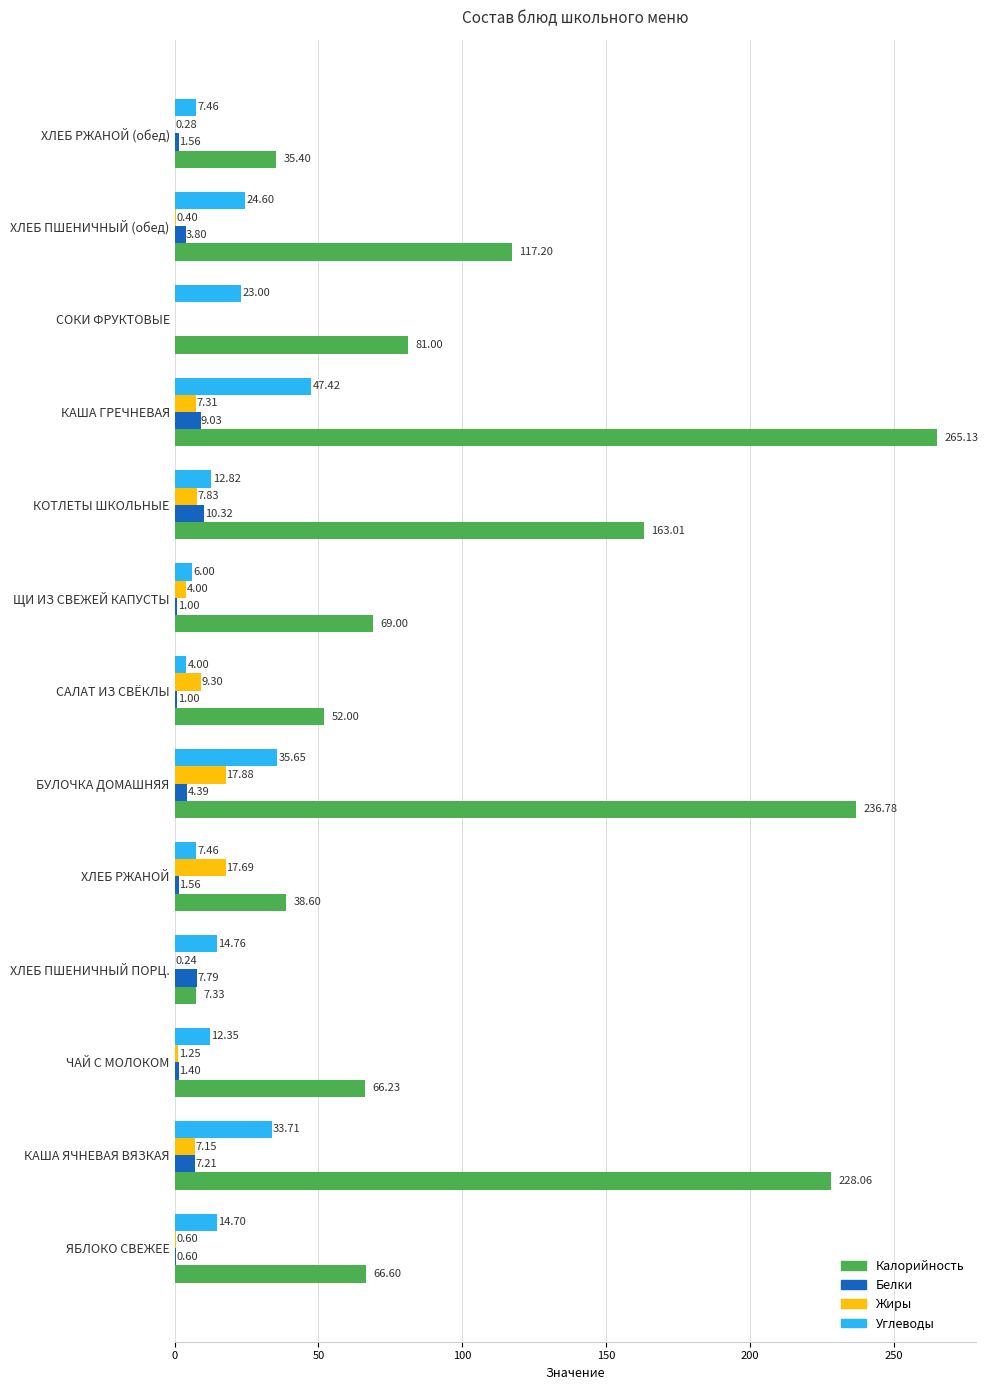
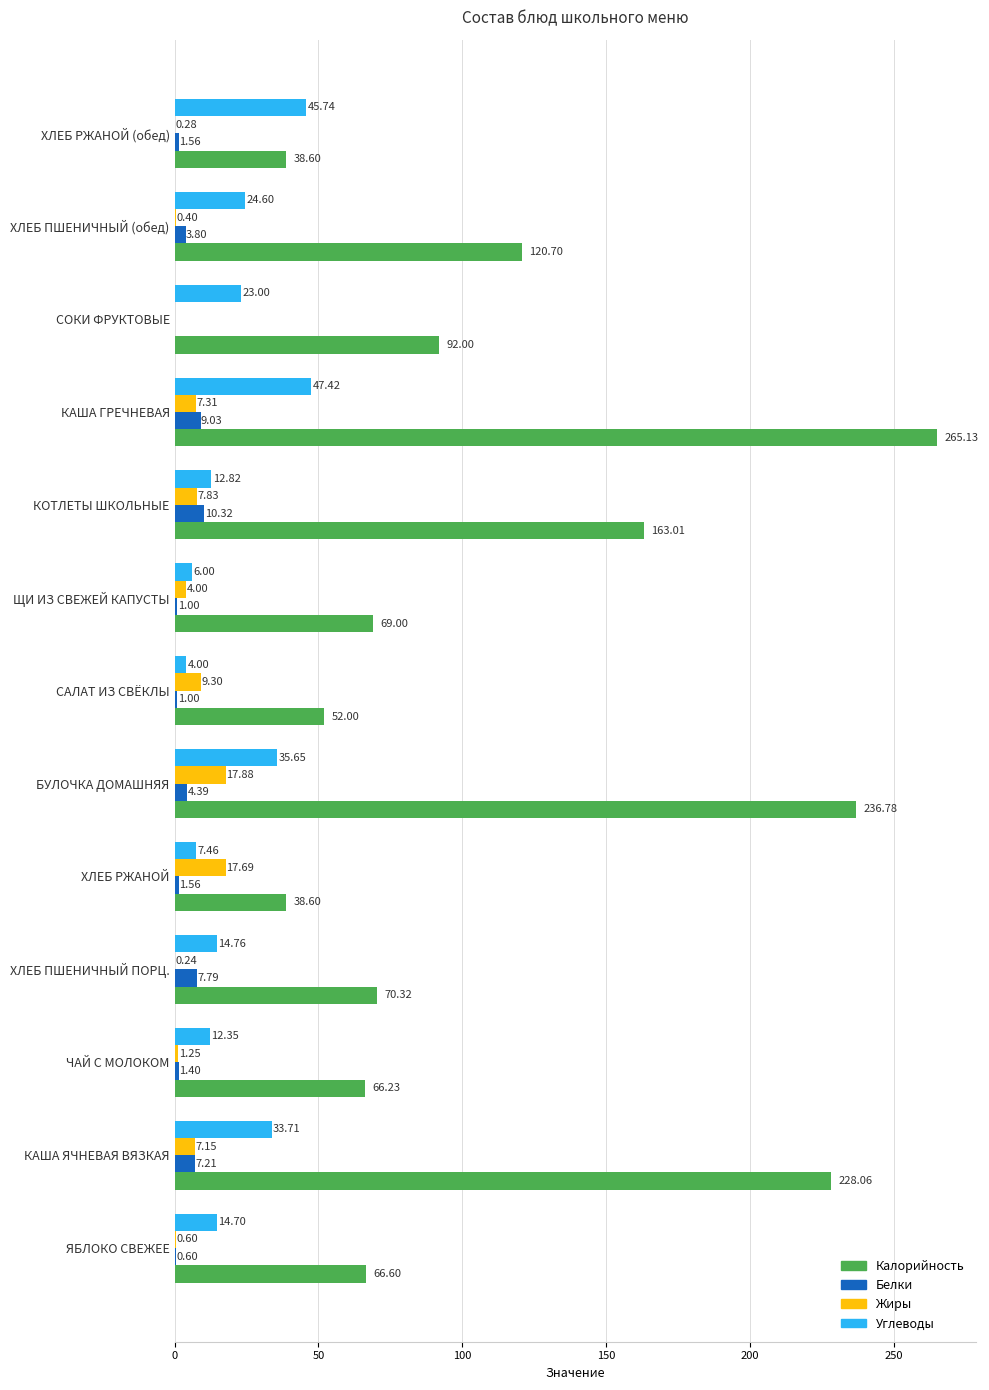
  {
    "Калорийность": {
-     "ХЛЕБ РЖАНОЙ (обед)": 35.40,
-     "ХЛЕБ ПШЕНИЧНЫЙ (обед)": 117.20,
-     "СОКИ ФРУКТОВЫЕ": 81.00,
+     "ХЛЕБ РЖАНОЙ (обед)": 38.60,
+     "ХЛЕБ ПШЕНИЧНЫЙ (обед)": 120.70,
+     "СОКИ ФРУКТОВЫЕ": 92.00,
      "КАША ГРЕЧНЕВАЯ": 265.13,
      "КОТЛЕТЫ ШКОЛЬНЫЕ": 163.01,
      "ЩИ ИЗ СВЕЖЕЙ КАПУСТЫ": 69.00,
      "САЛАТ ИЗ СВЁКЛЫ": 52.00,
      "БУЛОЧКА ДОМАШНЯЯ": 236.78,
      "ХЛЕБ РЖАНОЙ": 38.60,
-     "ХЛЕБ ПШЕНИЧНЫЙ ПОРЦ.": 7.33,
+     "ХЛЕБ ПШЕНИЧНЫЙ ПОРЦ.": 70.32,
      "ЧАЙ С МОЛОКОМ": 66.23,
      "КАША ЯЧНЕВАЯ ВЯЗКАЯ": 228.06,
      "ЯБЛОКО СВЕЖЕЕ": 66.60
    },
    "Белки": {
      "ХЛЕБ РЖАНОЙ (обед)": 1.56,
      "ХЛЕБ ПШЕНИЧНЫЙ (обед)": 3.80,
      "КАША ГРЕЧНЕВАЯ": 9.03,
      "КОТЛЕТЫ ШКОЛЬНЫЕ": 10.32,
      "ЩИ ИЗ СВЕЖЕЙ КАПУСТЫ": 1.00,
      "САЛАТ ИЗ СВЁКЛЫ": 1.00,
      "БУЛОЧКА ДОМАШНЯЯ": 4.39,
      "ХЛЕБ РЖАНОЙ": 1.56,
      "ХЛЕБ ПШЕНИЧНЫЙ ПОРЦ.": 7.79,
      "ЧАЙ С МОЛОКОМ": 1.40,
      "КАША ЯЧНЕВАЯ ВЯЗКАЯ": 7.21,
      "ЯБЛОКО СВЕЖЕЕ": 0.60
    },
    "Жиры": {
      "ХЛЕБ РЖАНОЙ (обед)": 0.28,
      "ХЛЕБ ПШЕНИЧНЫЙ (обед)": 0.40,
      "КАША ГРЕЧНЕВАЯ": 7.31,
      "КОТЛЕТЫ ШКОЛЬНЫЕ": 7.83,
      "ЩИ ИЗ СВЕЖЕЙ КАПУСТЫ": 4.00,
      "САЛАТ ИЗ СВЁКЛЫ": 9.30,
      "БУЛОЧКА ДОМАШНЯЯ": 17.88,
      "ХЛЕБ РЖАНОЙ": 17.69,
      "ХЛЕБ ПШЕНИЧНЫЙ ПОРЦ.": 0.24,
      "ЧАЙ С МОЛОКОМ": 1.25,
      "КАША ЯЧНЕВАЯ ВЯЗКАЯ": 7.15,
      "ЯБЛОКО СВЕЖЕЕ": 0.60
    },
    "Углеводы": {
-     "ХЛЕБ РЖАНОЙ (обед)": 7.46,
+     "ХЛЕБ РЖАНОЙ (обед)": 45.74,
      "ХЛЕБ ПШЕНИЧНЫЙ (обед)": 24.60,
      "СОКИ ФРУКТОВЫЕ": 23.00,
      "КАША ГРЕЧНЕВАЯ": 47.42,
      "КОТЛЕТЫ ШКОЛЬНЫЕ": 12.82,
      "ЩИ ИЗ СВЕЖЕЙ КАПУСТЫ": 6.00,
      "САЛАТ ИЗ СВЁКЛЫ": 4.00,
      "БУЛОЧКА ДОМАШНЯЯ": 35.65,
      "ХЛЕБ РЖАНОЙ": 7.46,
      "ХЛЕБ ПШЕНИЧНЫЙ ПОРЦ.": 14.76,
      "ЧАЙ С МОЛОКОМ": 12.35,
      "КАША ЯЧНЕВАЯ ВЯЗКАЯ": 33.71,
      "ЯБЛОКО СВЕЖЕЕ": 14.70
    }
  }
